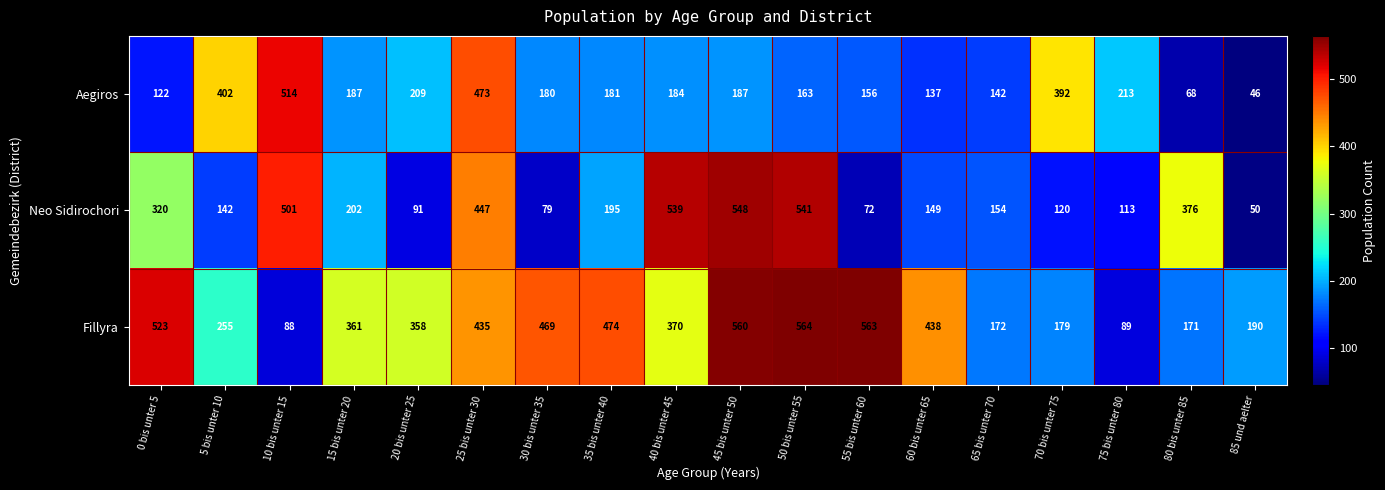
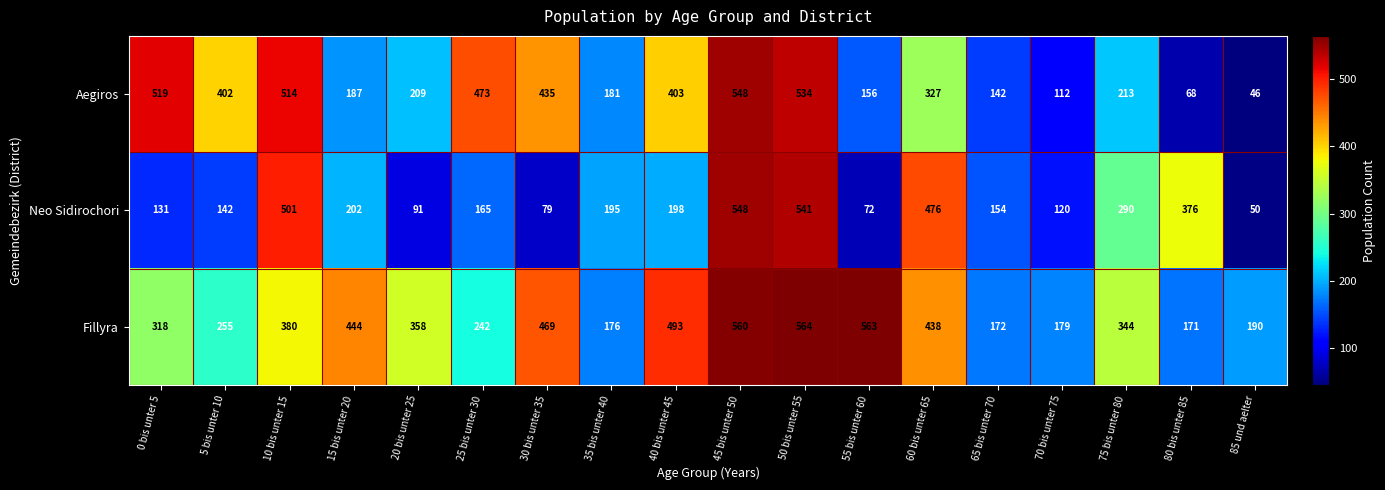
  {
    "Aegiros": {
-     "0 bis unter 5": 122,
+     "0 bis unter 5": 519,
      "5 bis unter 10": 402,
      "10 bis unter 15": 514,
      "15 bis unter 20": 187,
      "20 bis unter 25": 209,
      "25 bis unter 30": 473,
-     "30 bis unter 35": 180,
+     "30 bis unter 35": 435,
      "35 bis unter 40": 181,
-     "40 bis unter 45": 184,
-     "45 bis unter 50": 187,
-     "50 bis unter 55": 163,
+     "40 bis unter 45": 403,
+     "45 bis unter 50": 548,
+     "50 bis unter 55": 534,
      "55 bis unter 60": 156,
-     "60 bis unter 65": 137,
+     "60 bis unter 65": 327,
      "65 bis unter 70": 142,
-     "70 bis unter 75": 392,
+     "70 bis unter 75": 112,
      "75 bis unter 80": 213,
      "80 bis unter 85": 68,
      "85 und aelter": 46
    },
    "Neo Sidirochori": {
-     "0 bis unter 5": 320,
+     "0 bis unter 5": 131,
      "5 bis unter 10": 142,
      "10 bis unter 15": 501,
      "15 bis unter 20": 202,
      "20 bis unter 25": 91,
-     "25 bis unter 30": 447,
+     "25 bis unter 30": 165,
      "30 bis unter 35": 79,
      "35 bis unter 40": 195,
-     "40 bis unter 45": 539,
+     "40 bis unter 45": 198,
      "45 bis unter 50": 548,
      "50 bis unter 55": 541,
      "55 bis unter 60": 72,
-     "60 bis unter 65": 149,
+     "60 bis unter 65": 476,
      "65 bis unter 70": 154,
      "70 bis unter 75": 120,
-     "75 bis unter 80": 113,
+     "75 bis unter 80": 290,
      "80 bis unter 85": 376,
      "85 und aelter": 50
    },
    "Fillyra": {
-     "0 bis unter 5": 523,
+     "0 bis unter 5": 318,
      "5 bis unter 10": 255,
-     "10 bis unter 15": 88,
-     "15 bis unter 20": 361,
+     "10 bis unter 15": 380,
+     "15 bis unter 20": 444,
      "20 bis unter 25": 358,
-     "25 bis unter 30": 435,
+     "25 bis unter 30": 242,
      "30 bis unter 35": 469,
-     "35 bis unter 40": 474,
-     "40 bis unter 45": 370,
+     "35 bis unter 40": 176,
+     "40 bis unter 45": 493,
      "45 bis unter 50": 560,
      "50 bis unter 55": 564,
      "55 bis unter 60": 563,
      "60 bis unter 65": 438,
      "65 bis unter 70": 172,
      "70 bis unter 75": 179,
-     "75 bis unter 80": 89,
+     "75 bis unter 80": 344,
      "80 bis unter 85": 171,
      "85 und aelter": 190
    }
  }
